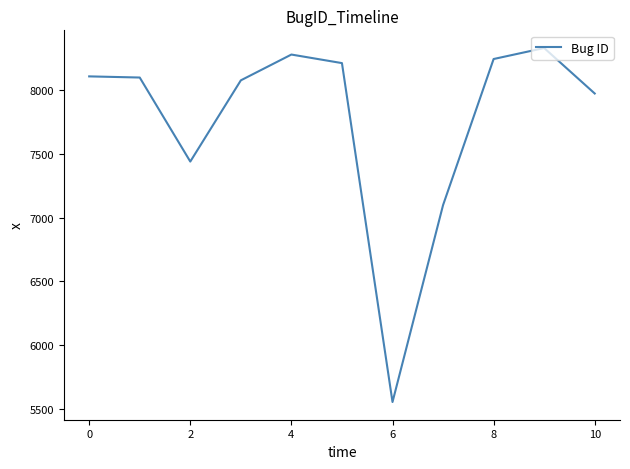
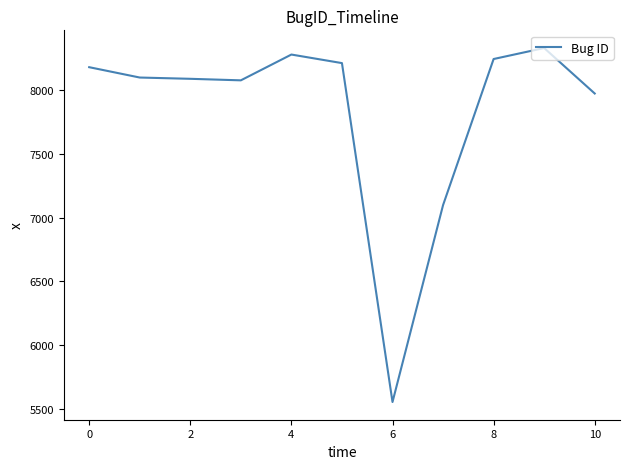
  {
-   "0": 8110,
-   "2": 7440,
+   "0": 8180,
+   "2": 8090,
    "4": 8280,
    "6": 5560,
    "8": 8240,
    "10": 7970
  }
